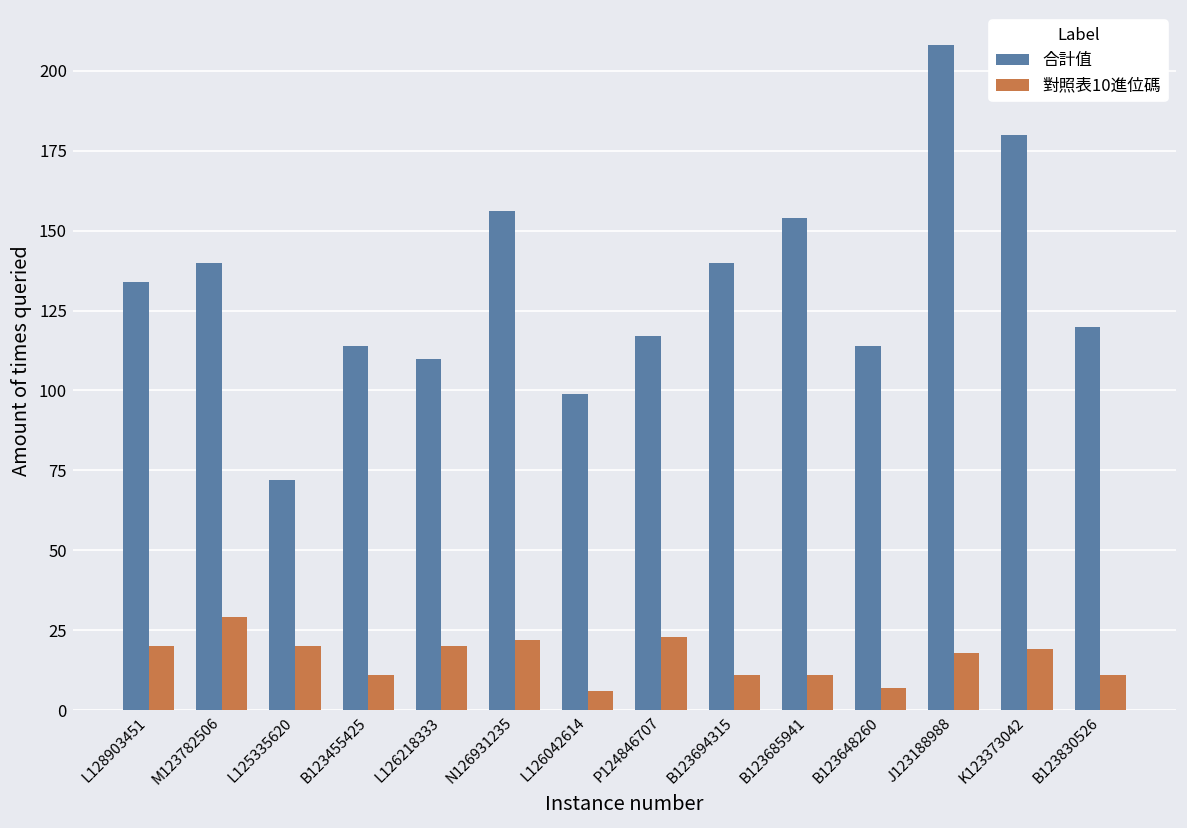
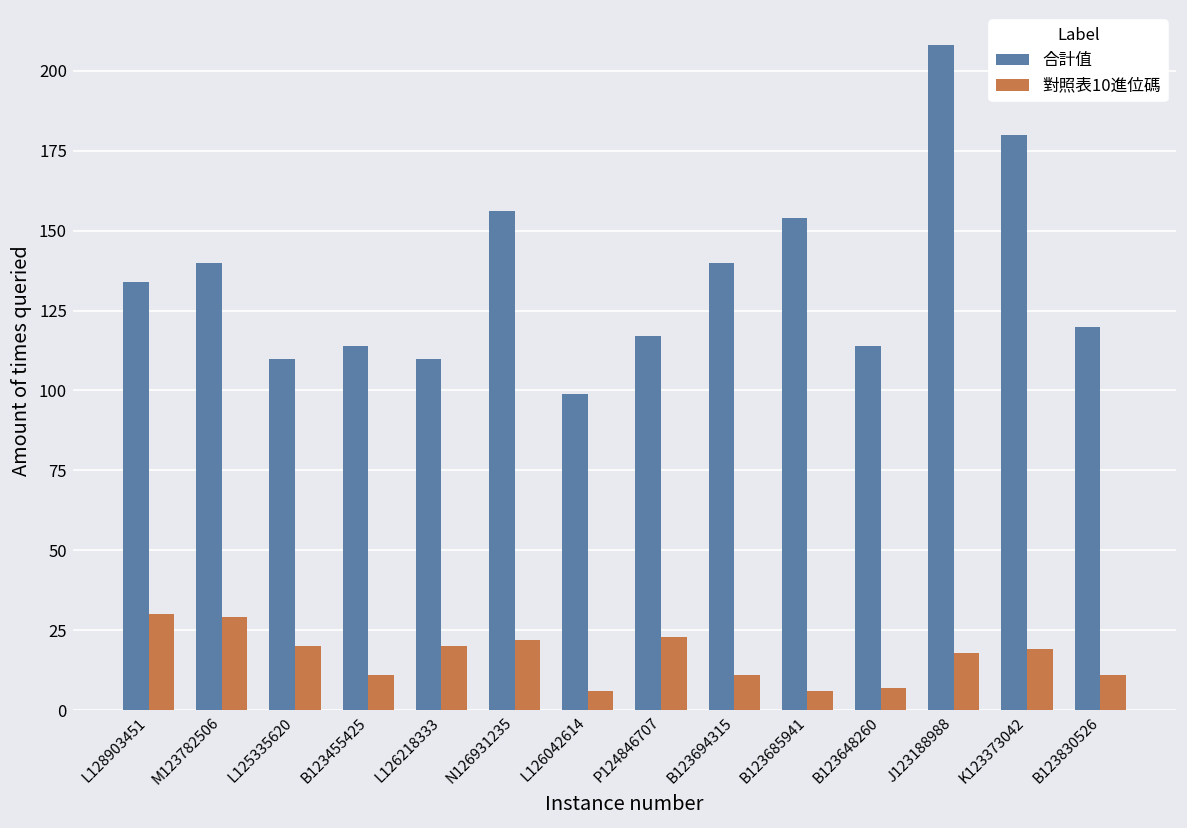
  {
    "合計值": {
      "L128903451": 134,
      "M123782506": 140,
-     "L125335620": 72,
+     "L125335620": 110,
      "B123455425": 114,
      "L126218333": 110,
      "N126931235": 156,
      "L126042614": 99,
      "P124846707": 117,
      "B123694315": 140,
      "B123685941": 154,
      "B123648260": 114,
      "J123188988": 208,
      "K123373042": 180,
      "B123830526": 120
    },
    "對照表10進位碼": {
-     "L128903451": 20,
+     "L128903451": 30,
      "M123782506": 29,
      "L125335620": 20,
      "B123455425": 11,
      "L126218333": 20,
      "N126931235": 22,
      "L126042614": 6,
      "P124846707": 23,
      "B123694315": 11,
-     "B123685941": 11,
+     "B123685941": 6,
      "B123648260": 7,
      "J123188988": 18,
      "K123373042": 19,
      "B123830526": 11
    }
  }
